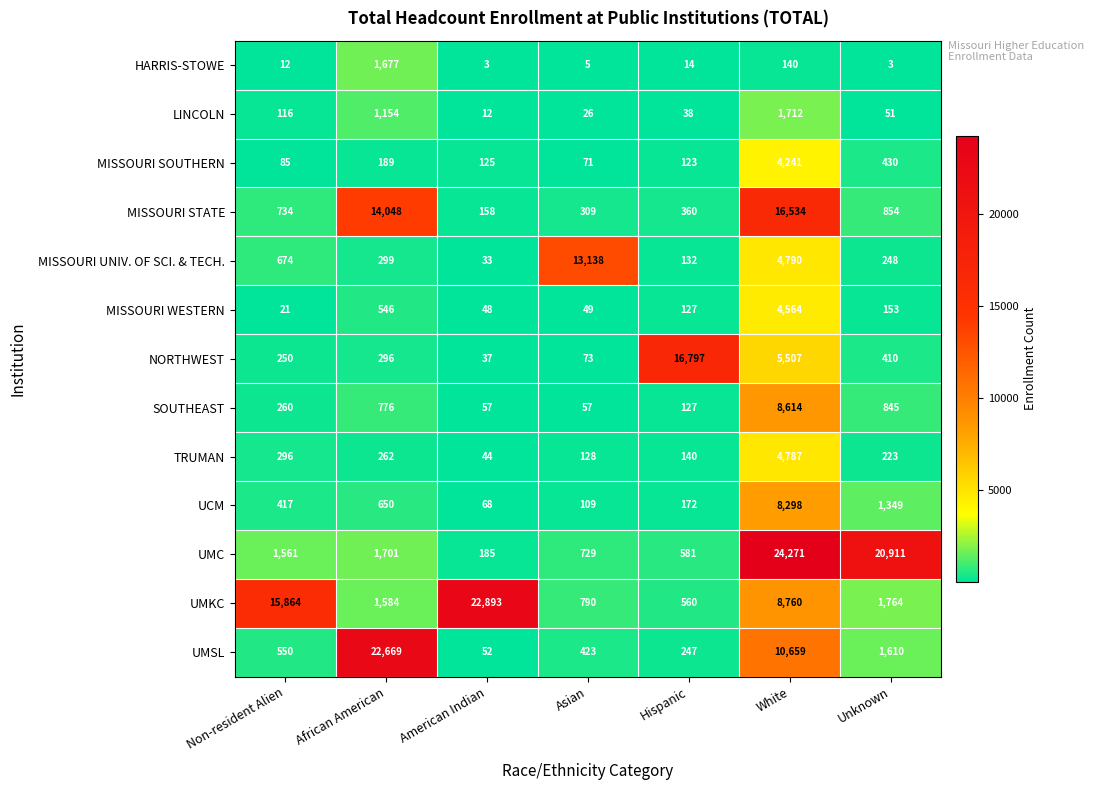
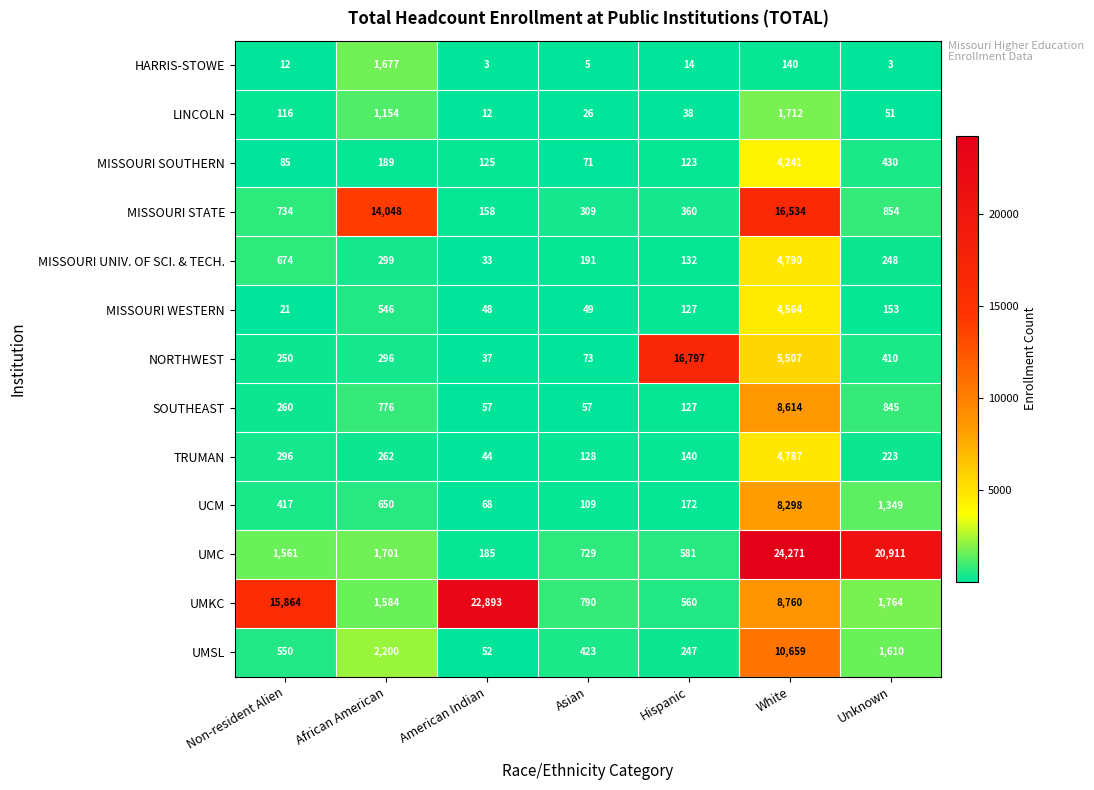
  {
    "HARRIS-STOWE": {
      "Non-resident Alien": "12",
      "African American": "1,677",
      "American Indian": "3",
      "Asian": "5",
      "Hispanic": "14",
      "White": "140",
      "Unknown": "3"
    },
    "LINCOLN": {
      "Non-resident Alien": "116",
      "African American": "1,154",
      "American Indian": "12",
      "Asian": "26",
      "Hispanic": "38",
      "White": "1,712",
      "Unknown": "51"
    },
    "MISSOURI SOUTHERN": {
      "Non-resident Alien": "85",
      "African American": "189",
      "American Indian": "125",
      "Asian": "71",
      "Hispanic": "123",
      "White": "4,241",
      "Unknown": "430"
    },
    "MISSOURI STATE": {
      "Non-resident Alien": "734",
      "African American": "14,048",
      "American Indian": "158",
      "Asian": "309",
      "Hispanic": "360",
      "White": "16,534",
      "Unknown": "854"
    },
    "MISSOURI UNIV. OF SCI. & TECH.": {
      "Non-resident Alien": "674",
      "African American": "299",
      "American Indian": "33",
-     "Asian": "13,138",
+     "Asian": "191",
      "Hispanic": "132",
      "White": "4,790",
      "Unknown": "248"
    },
    "MISSOURI WESTERN": {
      "Non-resident Alien": "21",
      "African American": "546",
      "American Indian": "48",
      "Asian": "49",
      "Hispanic": "127",
      "White": "4,564",
      "Unknown": "153"
    },
    "NORTHWEST": {
      "Non-resident Alien": "250",
      "African American": "296",
      "American Indian": "37",
      "Asian": "73",
      "Hispanic": "16,797",
      "White": "5,507",
      "Unknown": "410"
    },
    "SOUTHEAST": {
      "Non-resident Alien": "260",
      "African American": "776",
      "American Indian": "57",
      "Asian": "57",
      "Hispanic": "127",
      "White": "8,614",
      "Unknown": "845"
    },
    "TRUMAN": {
      "Non-resident Alien": "296",
      "African American": "262",
      "American Indian": "44",
      "Asian": "128",
      "Hispanic": "140",
      "White": "4,787",
      "Unknown": "223"
    },
    "UCM": {
      "Non-resident Alien": "417",
      "African American": "650",
      "American Indian": "68",
      "Asian": "109",
      "Hispanic": "172",
      "White": "8,298",
      "Unknown": "1,349"
    },
    "UMC": {
      "Non-resident Alien": "1,561",
      "African American": "1,701",
      "American Indian": "185",
      "Asian": "729",
      "Hispanic": "581",
      "White": "24,271",
      "Unknown": "20,911"
    },
    "UMKC": {
      "Non-resident Alien": "15,864",
      "African American": "1,584",
      "American Indian": "22,893",
      "Asian": "790",
      "Hispanic": "560",
      "White": "8,760",
      "Unknown": "1,764"
    },
    "UMSL": {
      "Non-resident Alien": "550",
-     "African American": "22,669",
+     "African American": "2,200",
      "American Indian": "52",
      "Asian": "423",
      "Hispanic": "247",
      "White": "10,659",
      "Unknown": "1,610"
    }
  }
